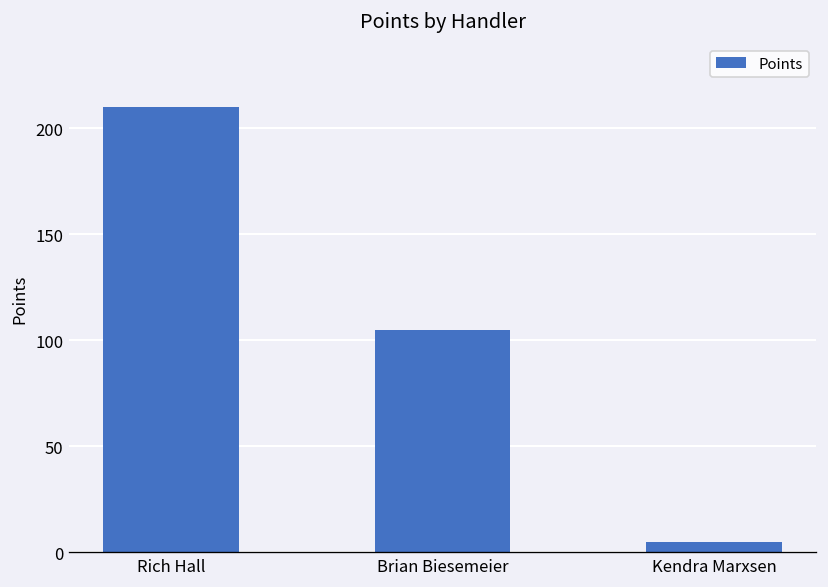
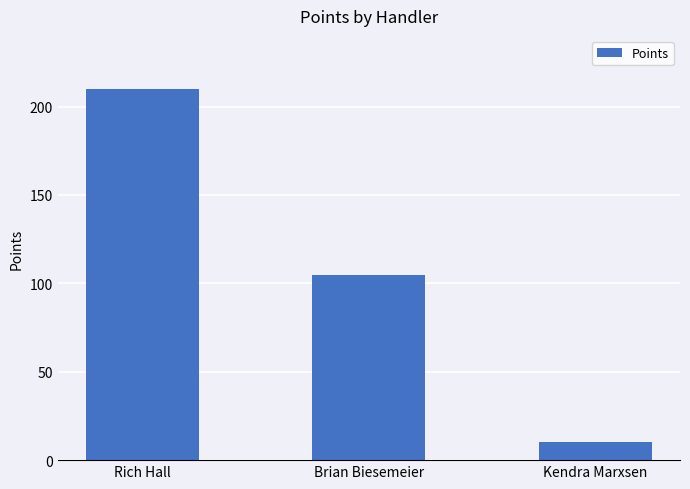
  {
    "Rich Hall": 210,
    "Brian Biesemeier": 105,
-   "Kendra Marxsen": 5
+   "Kendra Marxsen": 10
  }
